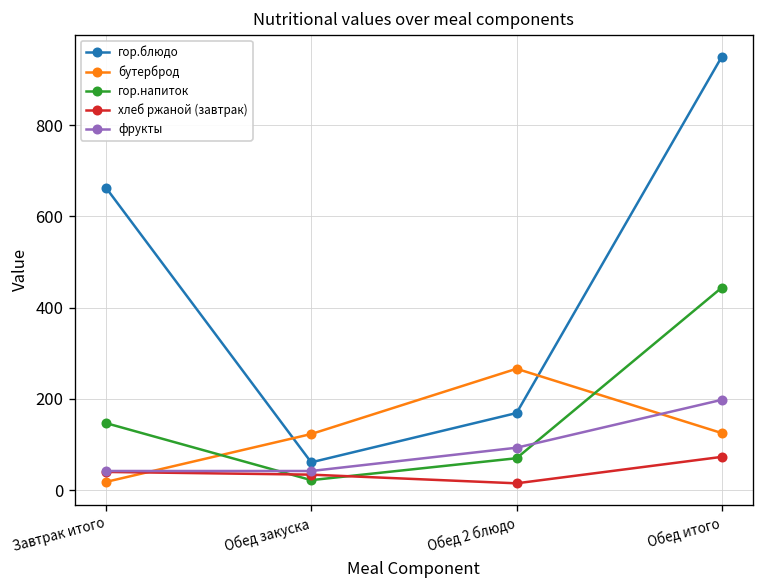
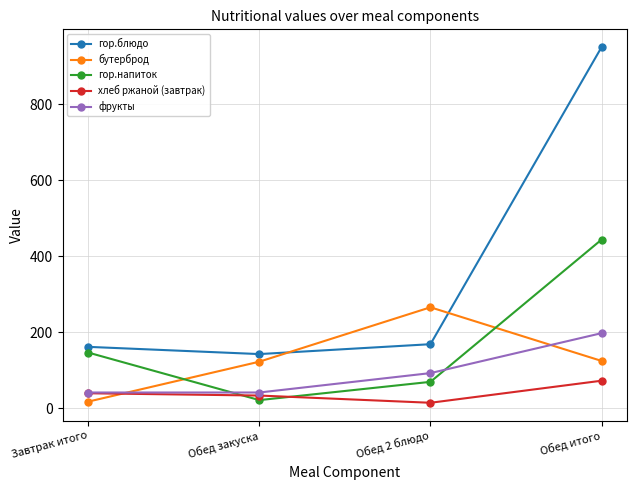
  {
    "гор.блюдо": {
-     "Завтрак итого": 660,
-     "Обед закуска": 60,
+     "Завтрак итого": 160,
+     "Обед закуска": 140,
      "Обед 2 блюдо": 170,
      "Обед итого": 950
    },
    "бутерброд": {
      "Завтрак итого": 20,
      "Обед закуска": 120,
      "Обед 2 блюдо": 270,
      "Обед итого": 130
    },
    "гор.напиток": {
      "Завтрак итого": 150,
      "Обед закуска": 20,
      "Обед 2 блюдо": 70,
      "Обед итого": 440
    },
    "хлеб ржаной (завтрак)": {
      "Обед закуска": 30,
      "Обед 2 блюдо": 20,
      "Обед итого": 70
    },
    "фрукты": {
      "Обед закуска": 40,
      "Обед 2 блюдо": 90,
      "Обед итого": 200
    }
  }
